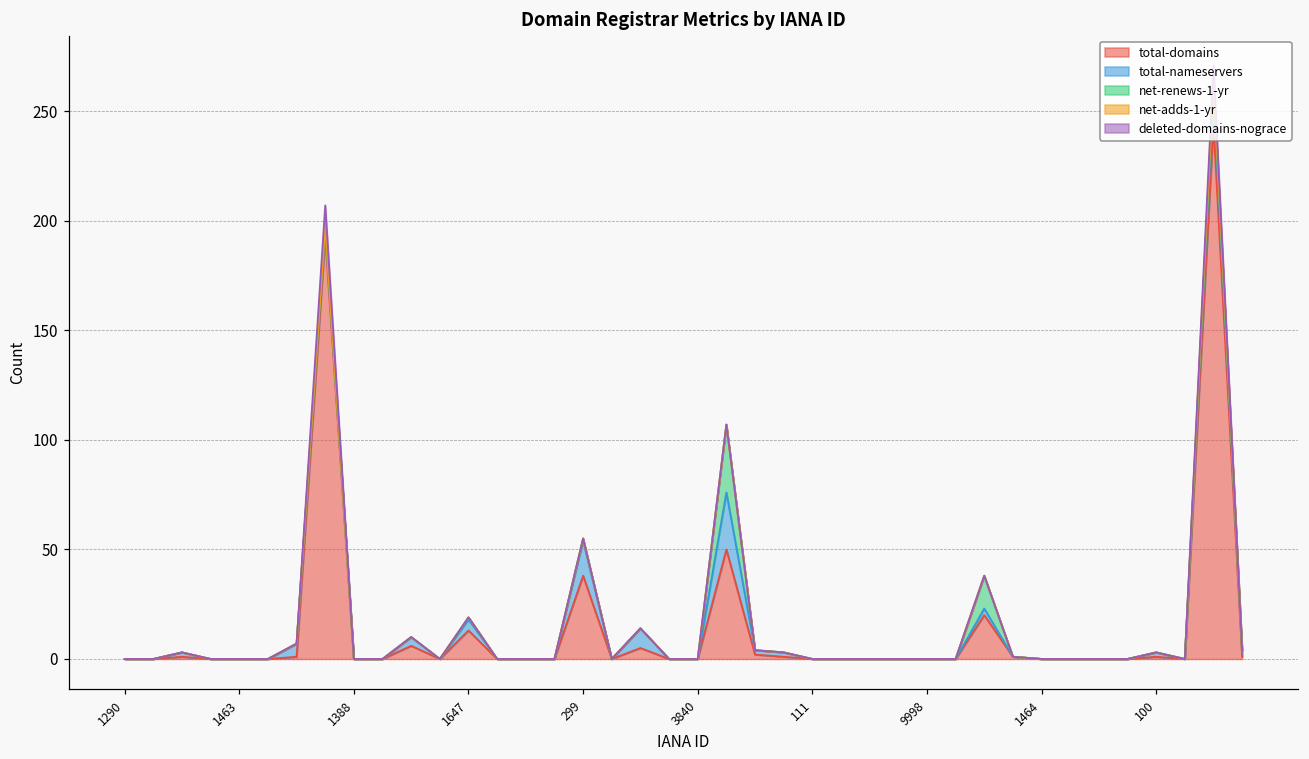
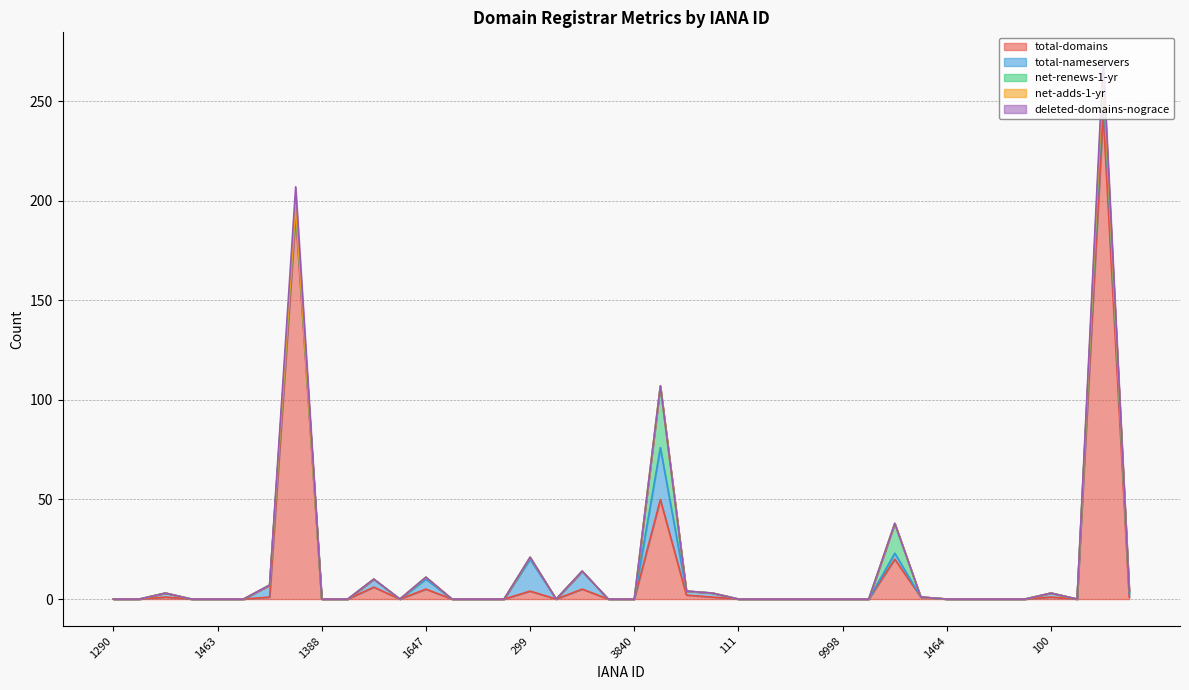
  {
    "total-domains": {
-     "1647": 13,
-     "299": 38,
+     "1647": 5,
+     "299": 4,
      "100": 1
    }
  }
